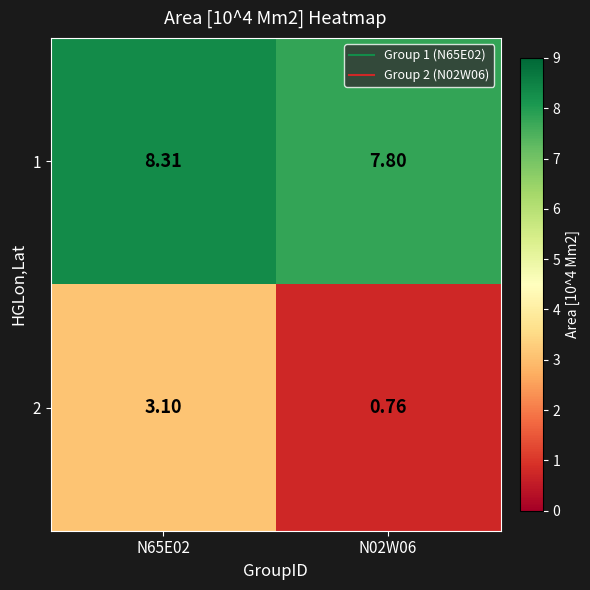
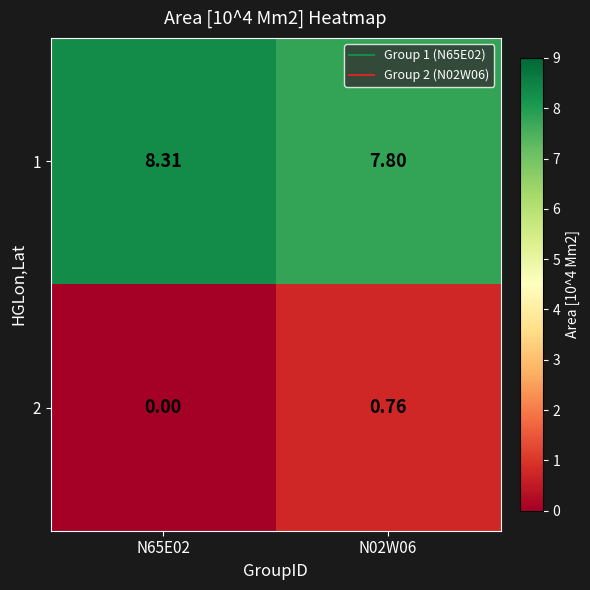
  {
    "1": {
      "N65E02": 8.31,
      "N02W06": 7.80
    },
    "2": {
-     "N65E02": 3.10,
+     "N65E02": 0.00,
      "N02W06": 0.76
    }
  }
